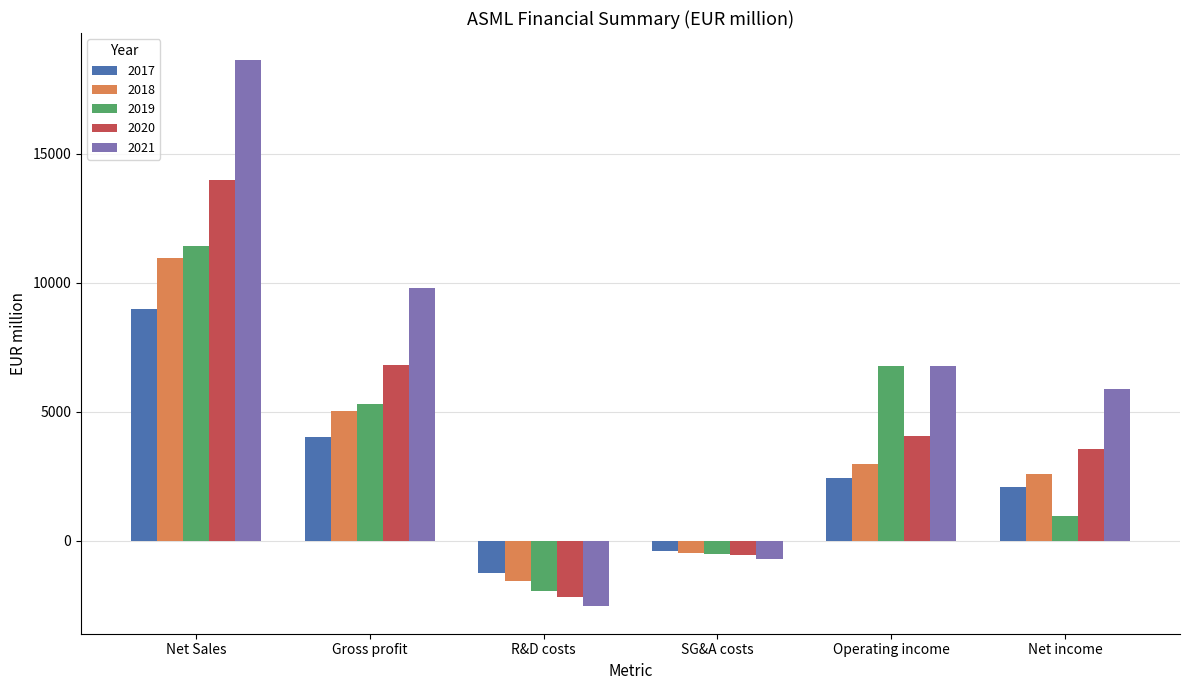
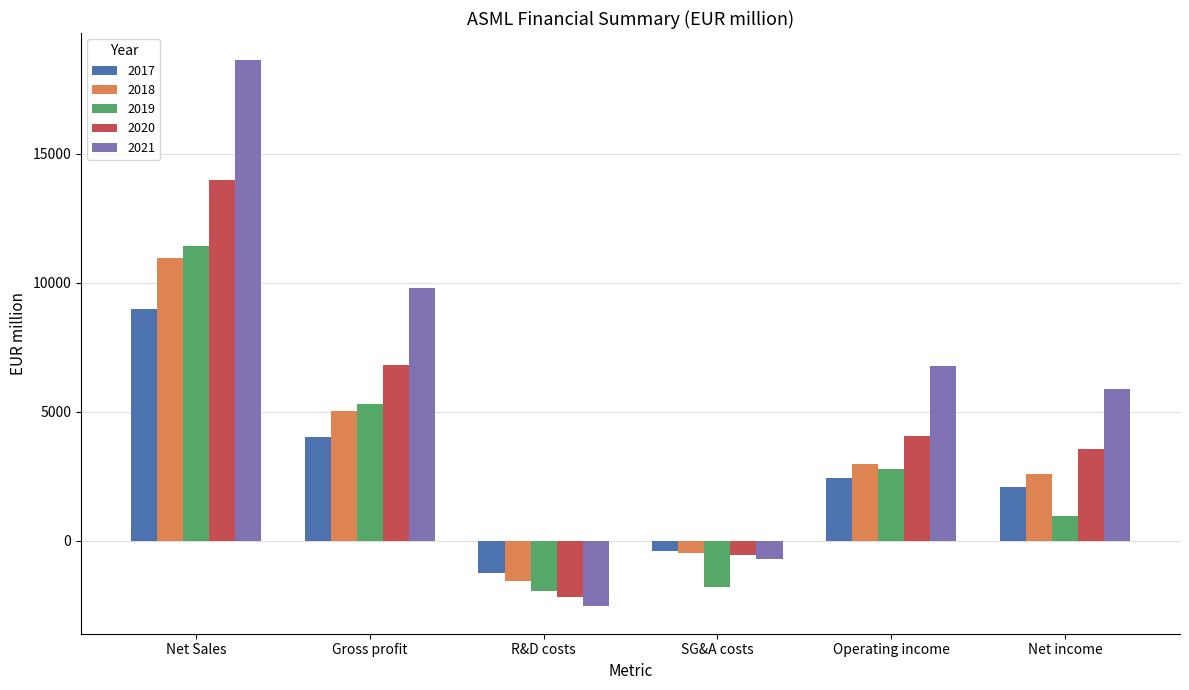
  {
    "2019": {
      "Net Sales": 11400,
      "Gross profit": 5300,
      "R&D costs": -2000,
-     "SG&A costs": -500,
-     "Operating income": 6800,
+     "SG&A costs": -1800,
+     "Operating income": 2800,
      "Net income": 1000
    }
  }
